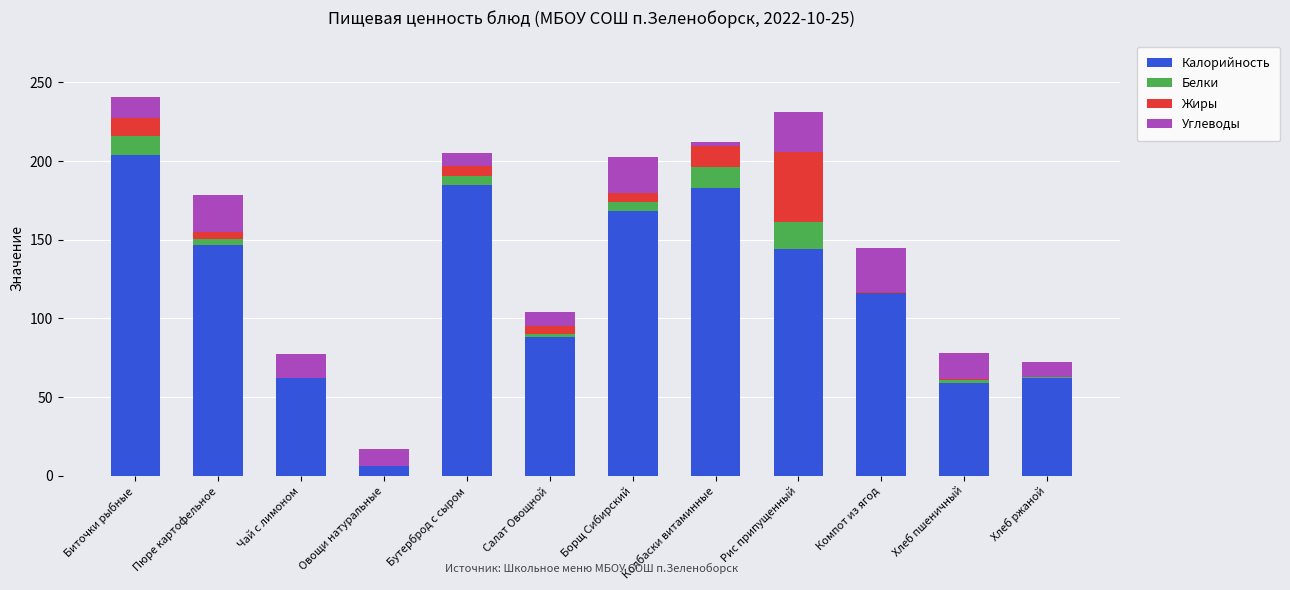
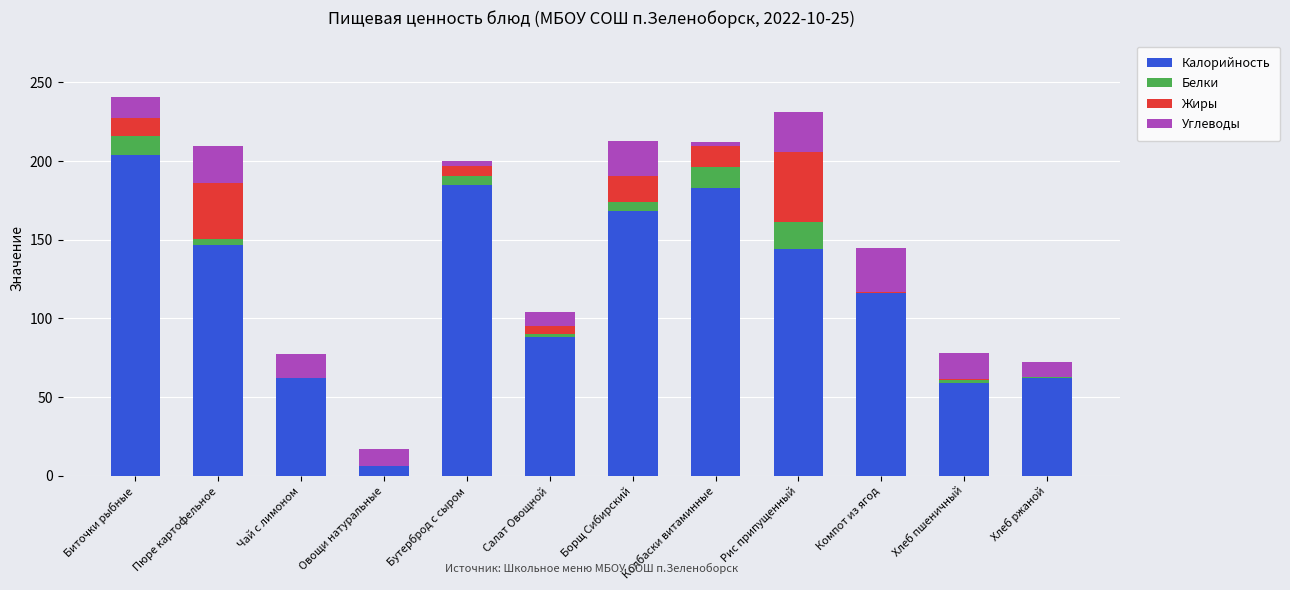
  {
    "Калорийность": {
      "Биточки рыбные": 204,
      "Пюре картофельное": 147,
      "Чай с лимоном": 62,
      "Овощи натуральные": 6,
      "Бутерброд с сыром": 185,
      "Салат Овощной": 88,
      "Борщ Сибирский": 168,
      "Колбаски витаминные": 183,
      "Рис припущенный": 144,
      "Компот из ягод": 116,
      "Хлеб пшеничный": 59,
      "Хлеб ржаной": 62
    },
    "Белки": {
      "Биточки рыбные": 12,
      "Пюре картофельное": 3,
      "Бутерброд с сыром": 6,
      "Салат Овощной": 2,
      "Борщ Сибирский": 6,
      "Колбаски витаминные": 13,
      "Рис припущенный": 17,
      "Хлеб пшеничный": 2
    },
    "Жиры": {
      "Биточки рыбные": 12,
-     "Пюре картофельное": 4,
+     "Пюре картофельное": 36,
      "Чай с лимоном": 0,
      "Овощи натуральные": 0,
      "Бутерброд с сыром": 6,
      "Салат Овощной": 5,
-     "Борщ Сибирский": 6,
+     "Борщ Сибирский": 17,
      "Колбаски витаминные": 13,
      "Рис припущенный": 44
    },
    "Углеводы": {
      "Биточки рыбные": 13,
      "Пюре картофельное": 24,
      "Чай с лимоном": 15,
      "Овощи натуральные": 11,
-     "Бутерброд с сыром": 8,
+     "Бутерброд с сыром": 3,
      "Салат Овощной": 9,
      "Борщ Сибирский": 23,
      "Колбаски витаминные": 3,
      "Рис припущенный": 25,
      "Компот из ягод": 28,
      "Хлеб пшеничный": 16,
      "Хлеб ржаной": 9
    }
  }
